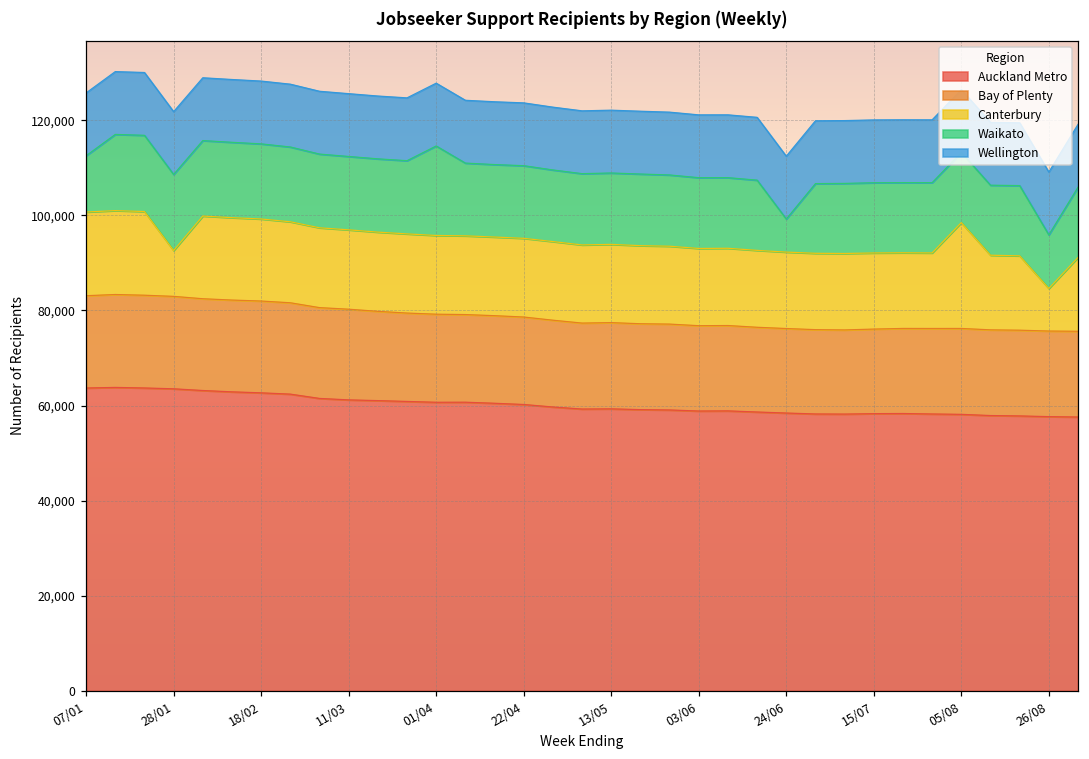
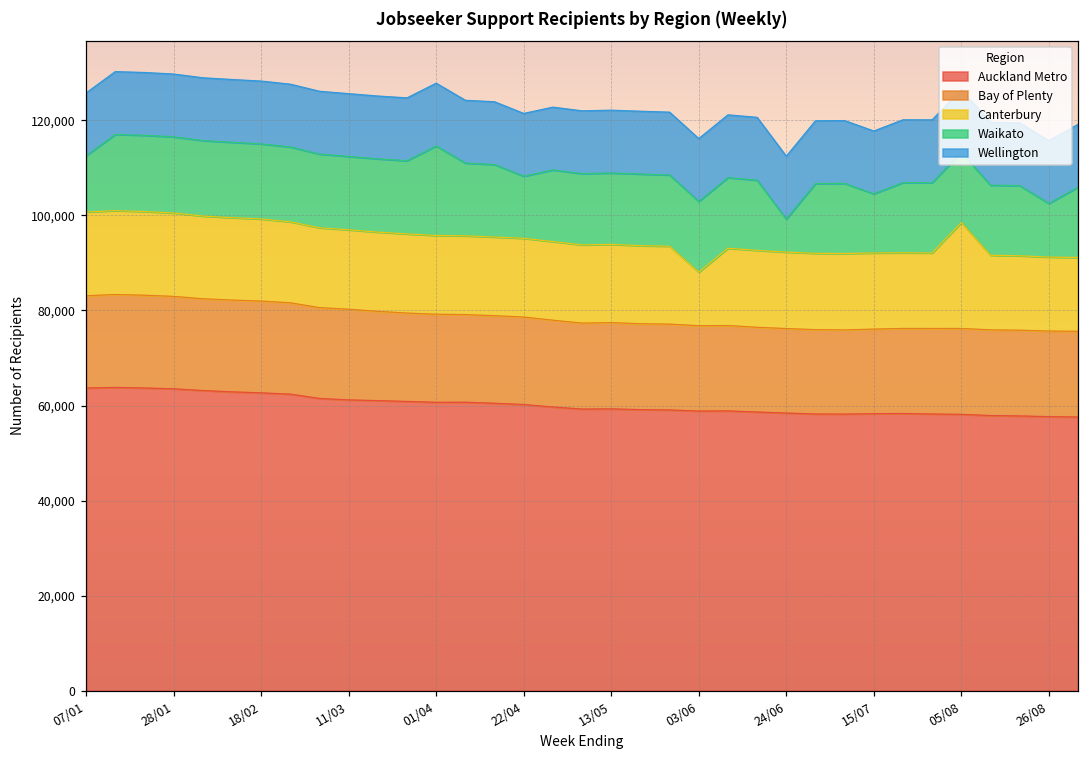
  {
    "Canterbury": {
      "07/01": "18,000",
-     "28/01": "10,000",
+     "28/01": "18,000",
      "18/02": "17,000",
      "11/03": "17,000",
      "01/04": "17,000",
      "22/04": "17,000",
      "13/05": "16,000",
-     "03/06": "16,000",
+     "03/06": "11,000",
      "24/06": "16,000",
      "15/07": "16,000",
      "05/08": "22,000",
-     "26/08": "9,000"
+     "26/08": "16,000"
    },
    "Waikato": {
      "07/01": "12,000",
      "28/01": "16,000",
      "18/02": "16,000",
      "11/03": "15,000",
      "01/04": "19,000",
-     "22/04": "15,000",
+     "22/04": "13,000",
      "13/05": "15,000",
      "03/06": "15,000",
      "24/06": "7,000",
-     "15/07": "15,000",
+     "15/07": "12,000",
      "26/08": "11,000"
    },
    "Wellington": {
      "07/01": "13,000",
      "28/01": "13,000",
      "18/02": "13,000",
      "11/03": "13,000",
      "01/04": "13,000",
      "22/04": "13,000",
      "13/05": "13,000",
      "03/06": "13,000",
      "24/06": "13,000",
      "15/07": "13,000"
    }
  }
